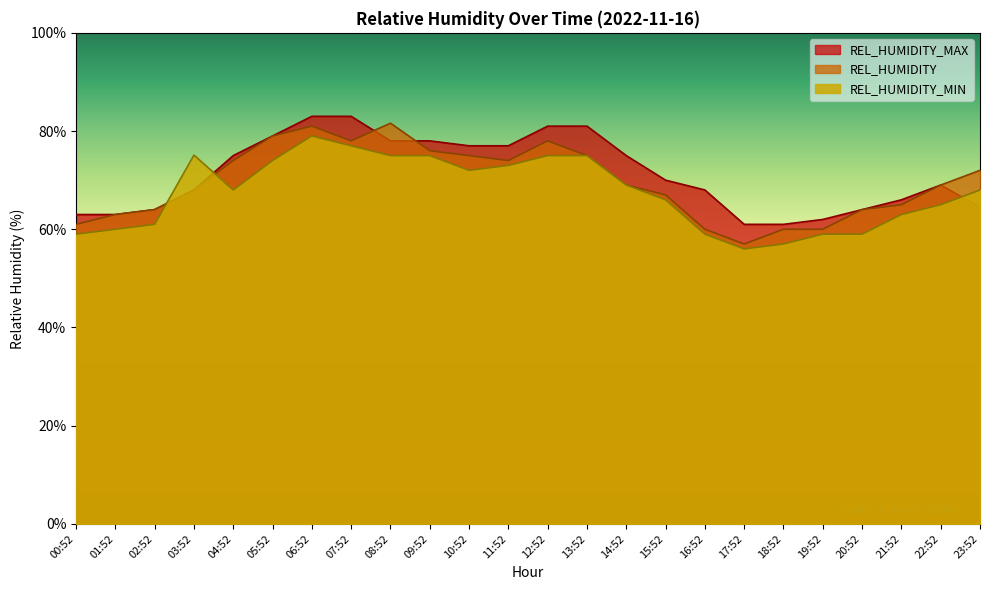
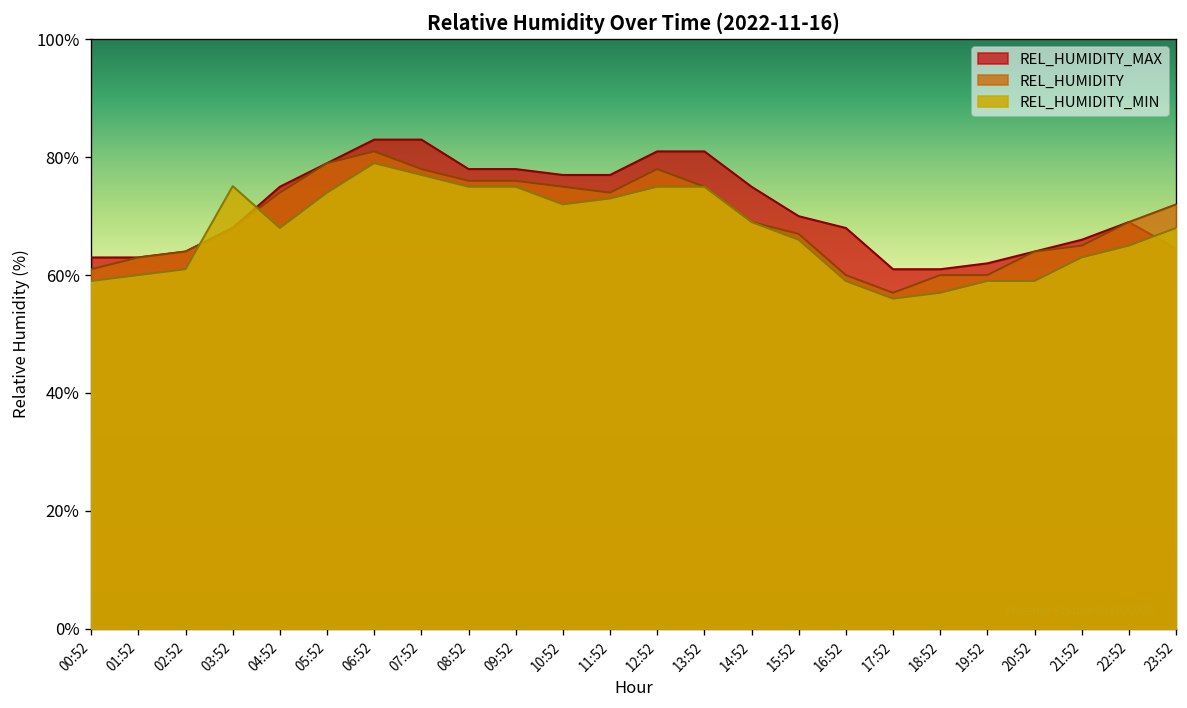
  {
    "REL_HUMIDITY_MAX": {
      "00:52": "63%",
      "04:52": "75%",
      "06:52": "83%",
      "07:52": "83%",
      "08:52": "78%",
      "09:52": "78%",
      "10:52": "77%",
      "11:52": "77%",
      "12:52": "81%",
      "13:52": "81%",
      "14:52": "75%",
      "15:52": "70%",
      "16:52": "68%",
      "17:52": "61%",
      "18:52": "61%",
      "19:52": "62%",
      "21:52": "66%",
      "23:52": "65%"
    },
    "REL_HUMIDITY": {
      "00:52": "61%",
      "04:52": "74%",
      "06:52": "81%",
      "07:52": "78%",
-     "08:52": "82%",
+     "08:52": "76%",
      "09:52": "76%",
      "10:52": "75%",
      "11:52": "74%",
      "12:52": "78%",
      "15:52": "67%",
      "16:52": "60%",
      "17:52": "57%",
      "18:52": "60%",
      "19:52": "60%",
      "21:52": "65%",
      "23:52": "72%"
    },
    "REL_HUMIDITY_MIN": {
      "00:52": "59%",
      "01:52": "60%",
      "02:52": "61%",
      "03:52": "75%",
      "04:52": "68%",
      "05:52": "74%",
      "06:52": "79%",
      "07:52": "77%",
      "08:52": "75%",
      "09:52": "75%",
      "10:52": "72%",
      "11:52": "73%",
      "12:52": "75%",
      "15:52": "66%",
      "16:52": "59%",
      "17:52": "56%",
      "18:52": "57%",
      "19:52": "59%",
      "20:52": "59%",
      "21:52": "63%",
      "22:52": "65%",
      "23:52": "68%"
    }
  }
